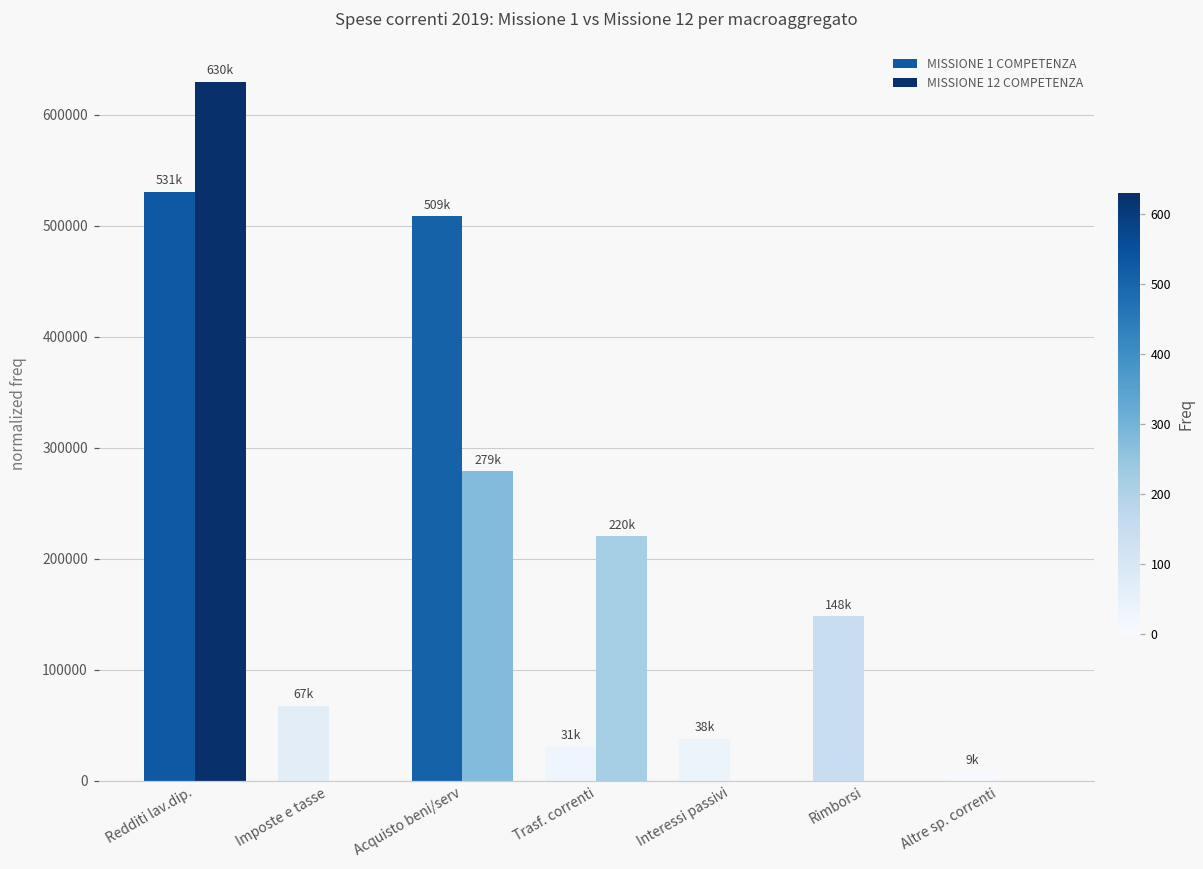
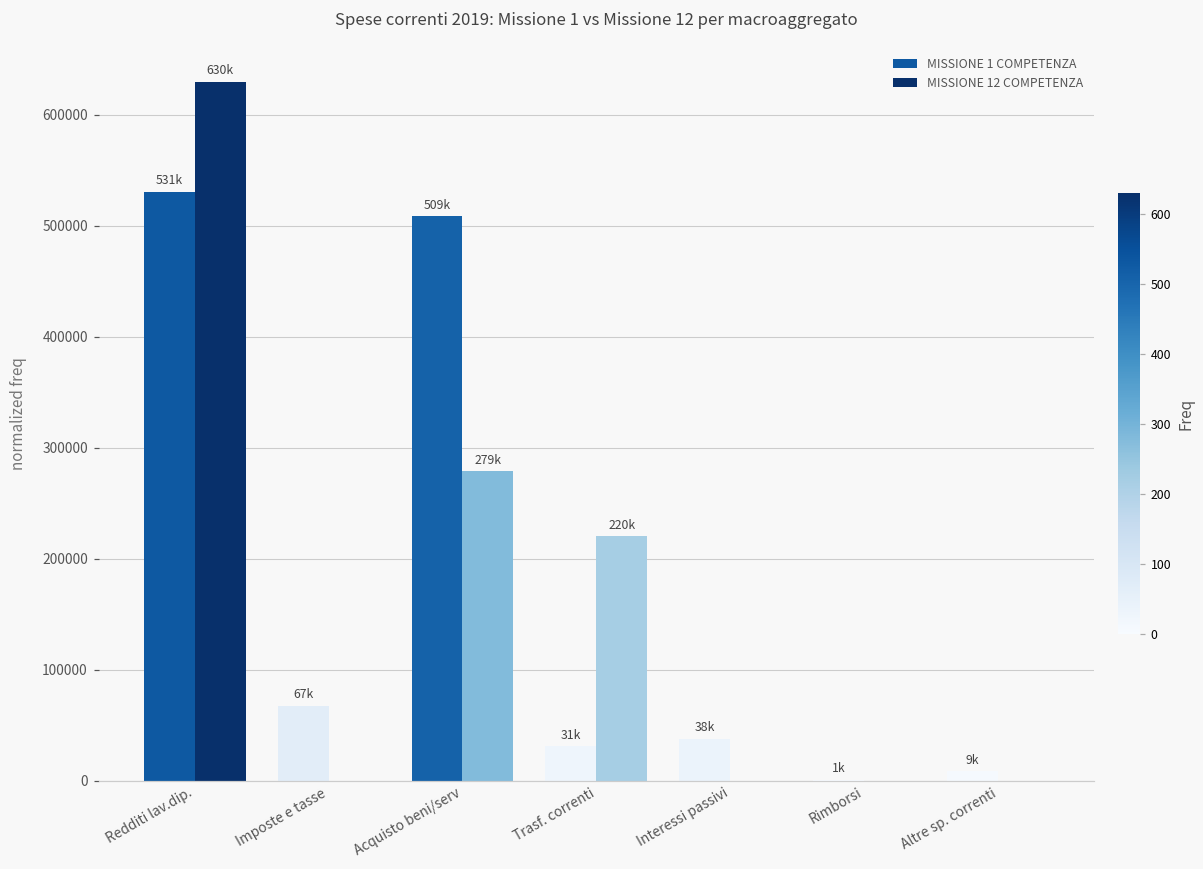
  {
    "MISSIONE 1 COMPETENZA": {
      "Redditi lav.dip.": "531k",
      "Imposte e tasse": "67k",
      "Acquisto beni/serv": "509k",
      "Trasf. correnti": "31k",
      "Interessi passivi": "38k",
-     "Rimborsi": "148k",
+     "Rimborsi": "1k",
      "Altre sp. correnti": "9k"
    },
    "MISSIONE 12 COMPETENZA": {
      "Redditi lav.dip.": "630k",
      "Acquisto beni/serv": "279k",
      "Trasf. correnti": "220k"
    }
  }
